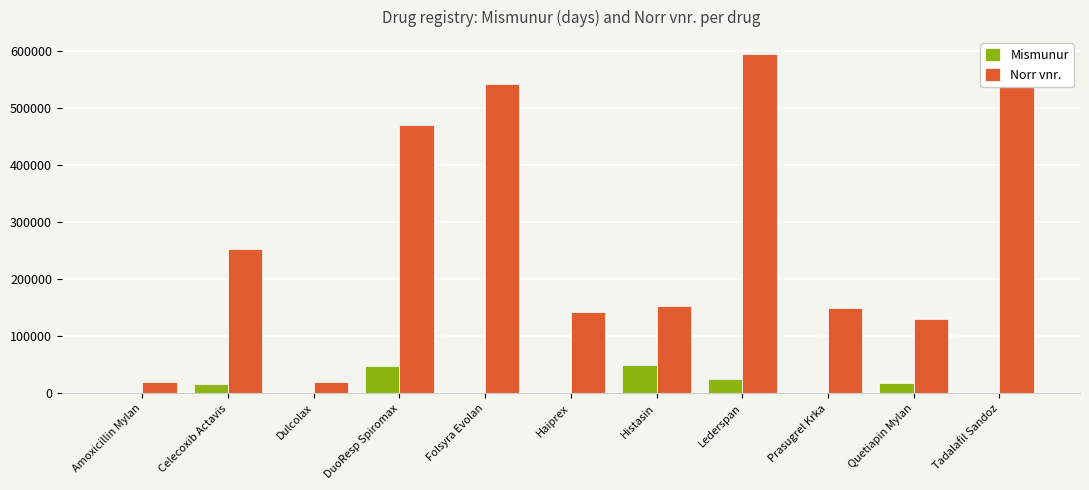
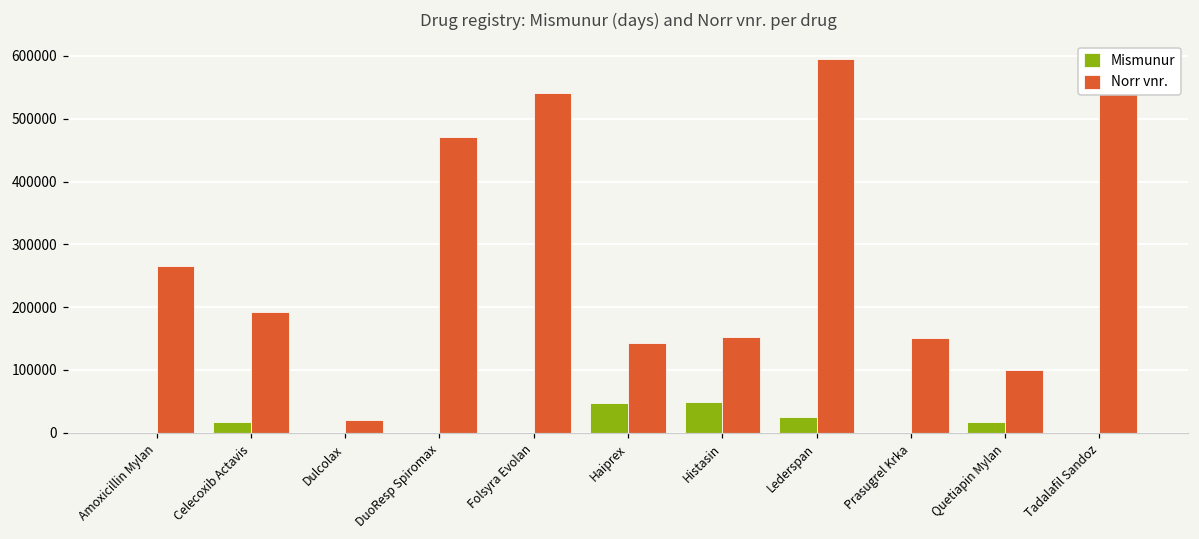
  {
    "Mismunur": {
      "Celecoxib Actavis": 20000,
-     "DuoResp Spiromax": 50000,
-     "Haiprex": 0,
+     "DuoResp Spiromax": 0,
+     "Haiprex": 50000,
      "Histasin": 50000,
      "Lederspan": 30000,
      "Quetiapin Mylan": 20000
    },
    "Norr vnr.": {
-     "Amoxicillin Mylan": 20000,
-     "Celecoxib Actavis": 250000,
+     "Amoxicillin Mylan": 270000,
+     "Celecoxib Actavis": 190000,
      "Dulcolax": 20000,
      "DuoResp Spiromax": 470000,
      "Folsyra Evolan": 540000,
      "Haiprex": 140000,
      "Histasin": 150000,
      "Lederspan": 590000,
      "Prasugrel Krka": 150000,
-     "Quetiapin Mylan": 130000
+     "Quetiapin Mylan": 100000
    }
  }
